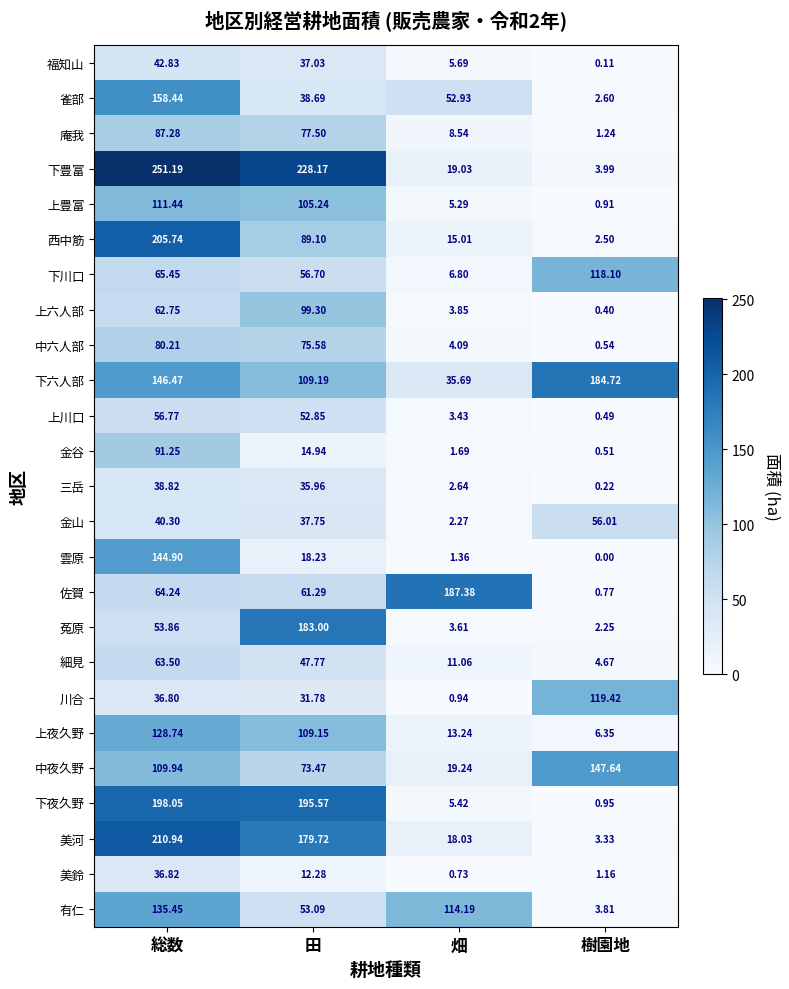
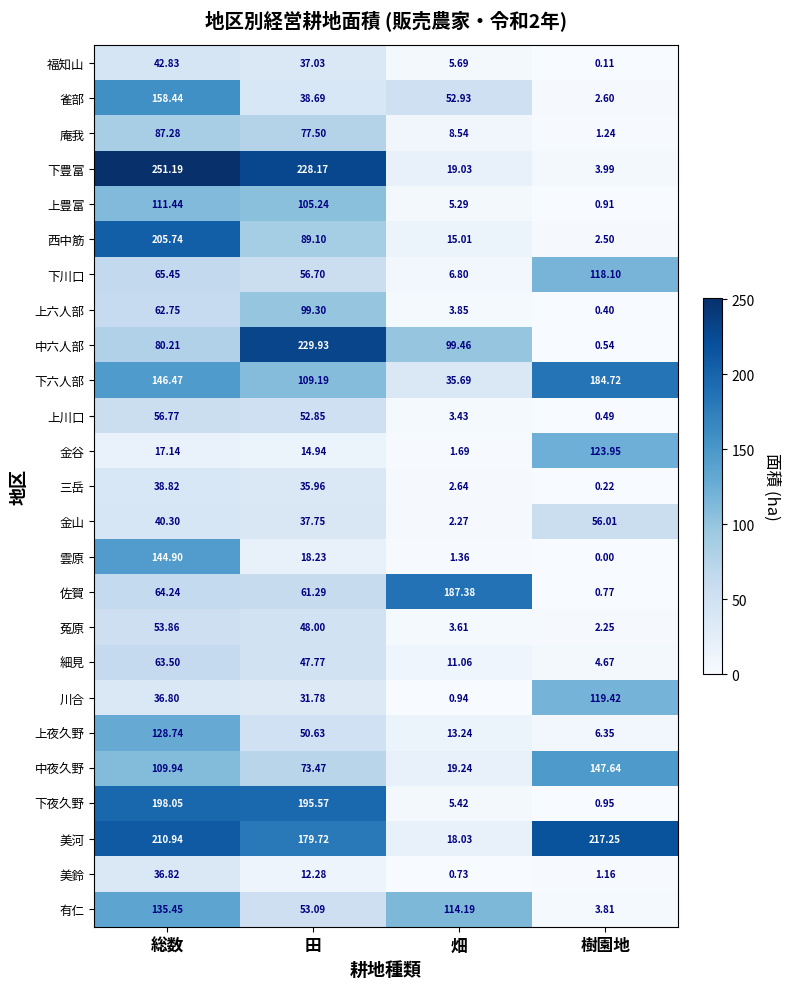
  {
    "福知山": {
      "総数": 42.83,
      "田": 37.03,
      "畑": 5.69,
      "樹園地": 0.11
    },
    "雀部": {
      "総数": 158.44,
      "田": 38.69,
      "畑": 52.93,
      "樹園地": 2.60
    },
    "庵我": {
      "総数": 87.28,
      "田": 77.50,
      "畑": 8.54,
      "樹園地": 1.24
    },
    "下豊富": {
      "総数": 251.19,
      "田": 228.17,
      "畑": 19.03,
      "樹園地": 3.99
    },
    "上豊富": {
      "総数": 111.44,
      "田": 105.24,
      "畑": 5.29,
      "樹園地": 0.91
    },
    "西中筋": {
      "総数": 205.74,
      "田": 89.10,
      "畑": 15.01,
      "樹園地": 2.50
    },
    "下川口": {
      "総数": 65.45,
      "田": 56.70,
      "畑": 6.80,
      "樹園地": 118.10
    },
    "上六人部": {
      "総数": 62.75,
      "田": 99.30,
      "畑": 3.85,
      "樹園地": 0.40
    },
    "中六人部": {
      "総数": 80.21,
-     "田": 75.58,
-     "畑": 4.09,
+     "田": 229.93,
+     "畑": 99.46,
      "樹園地": 0.54
    },
    "下六人部": {
      "総数": 146.47,
      "田": 109.19,
      "畑": 35.69,
      "樹園地": 184.72
    },
    "上川口": {
      "総数": 56.77,
      "田": 52.85,
      "畑": 3.43,
      "樹園地": 0.49
    },
    "金谷": {
-     "総数": 91.25,
+     "総数": 17.14,
      "田": 14.94,
      "畑": 1.69,
-     "樹園地": 0.51
+     "樹園地": 123.95
    },
    "三岳": {
      "総数": 38.82,
      "田": 35.96,
      "畑": 2.64,
      "樹園地": 0.22
    },
    "金山": {
      "総数": 40.30,
      "田": 37.75,
      "畑": 2.27,
      "樹園地": 56.01
    },
    "雲原": {
      "総数": 144.90,
      "田": 18.23,
      "畑": 1.36,
      "樹園地": 0.00
    },
    "佐賀": {
      "総数": 64.24,
      "田": 61.29,
      "畑": 187.38,
      "樹園地": 0.77
    },
    "菟原": {
      "総数": 53.86,
-     "田": 183.00,
+     "田": 48.00,
      "畑": 3.61,
      "樹園地": 2.25
    },
    "細見": {
      "総数": 63.50,
      "田": 47.77,
      "畑": 11.06,
      "樹園地": 4.67
    },
    "川合": {
      "総数": 36.80,
      "田": 31.78,
      "畑": 0.94,
      "樹園地": 119.42
    },
    "上夜久野": {
      "総数": 128.74,
-     "田": 109.15,
+     "田": 50.63,
      "畑": 13.24,
      "樹園地": 6.35
    },
    "中夜久野": {
      "総数": 109.94,
      "田": 73.47,
      "畑": 19.24,
      "樹園地": 147.64
    },
    "下夜久野": {
      "総数": 198.05,
      "田": 195.57,
      "畑": 5.42,
      "樹園地": 0.95
    },
    "美河": {
      "総数": 210.94,
      "田": 179.72,
      "畑": 18.03,
-     "樹園地": 3.33
+     "樹園地": 217.25
    },
    "美鈴": {
      "総数": 36.82,
      "田": 12.28,
      "畑": 0.73,
      "樹園地": 1.16
    },
    "有仁": {
      "総数": 135.45,
      "田": 53.09,
      "畑": 114.19,
      "樹園地": 3.81
    }
  }
